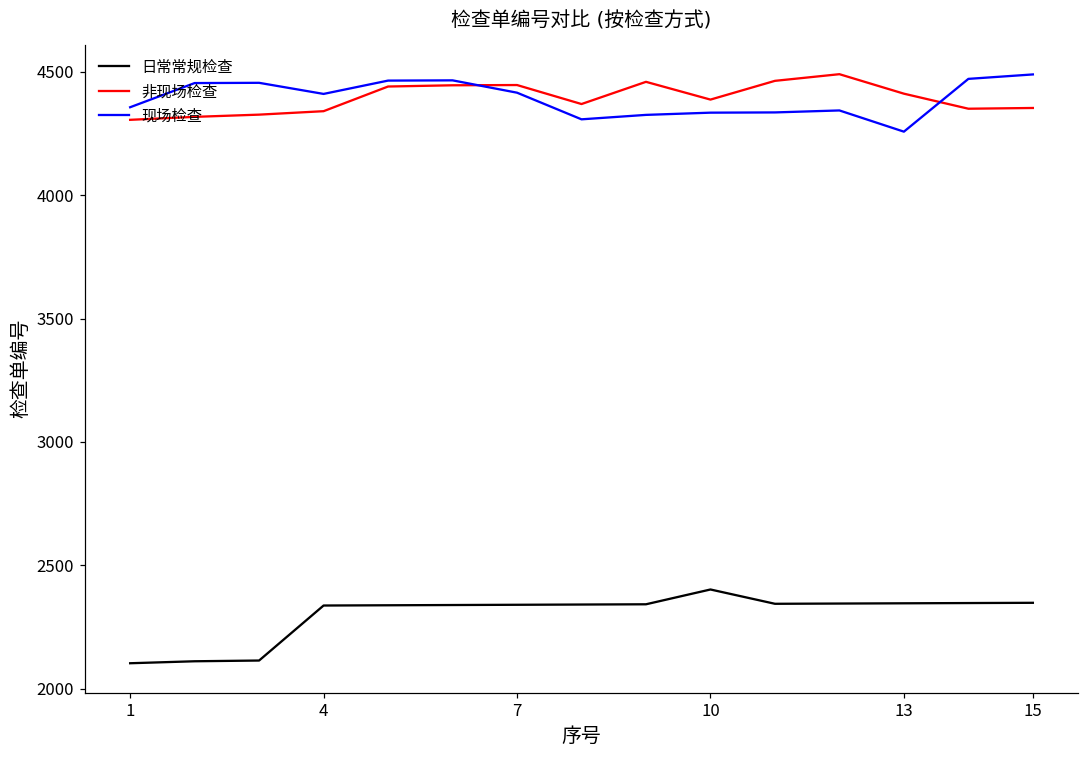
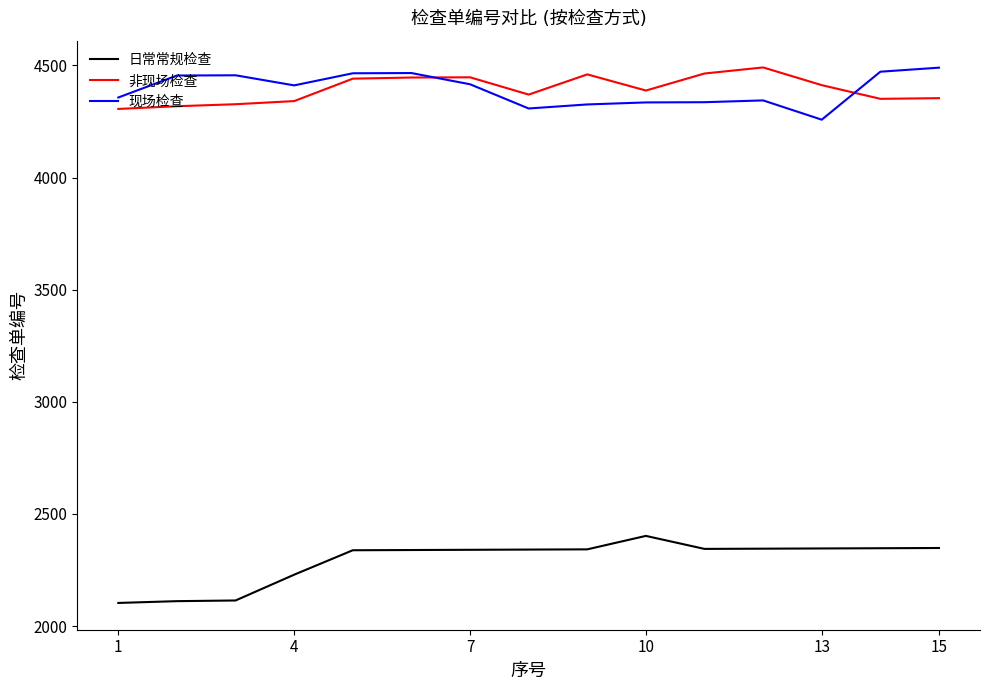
  {
    "日常常规检查": {
      "1": 2100,
-     "4": 2340,
+     "4": 2230,
      "7": 2340,
      "10": 2400,
      "13": 2350,
      "15": 2350
    },
    "非现场检查": {
      "1": 4310,
      "4": 4340,
      "7": 4450,
      "10": 4390,
      "13": 4410,
      "15": 4350
    },
    "现场检查": {
      "1": 4360,
      "4": 4410,
      "7": 4420,
      "10": 4340,
      "13": 4260,
      "15": 4490
    }
  }
